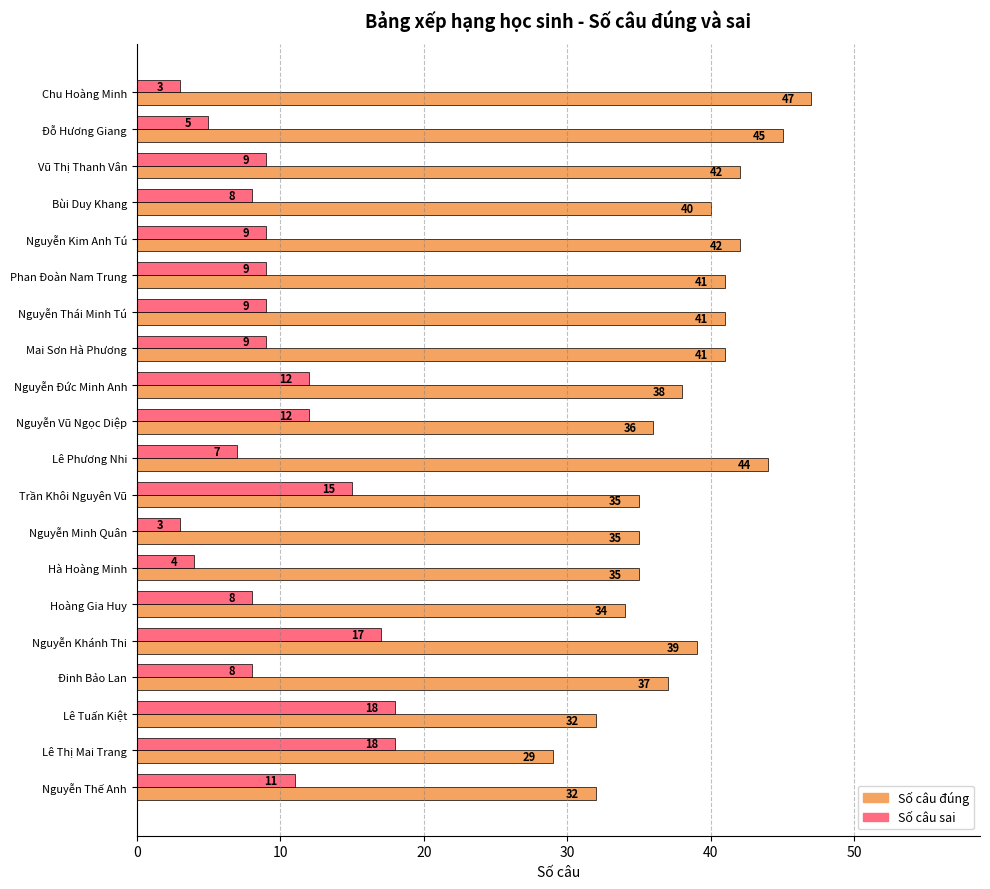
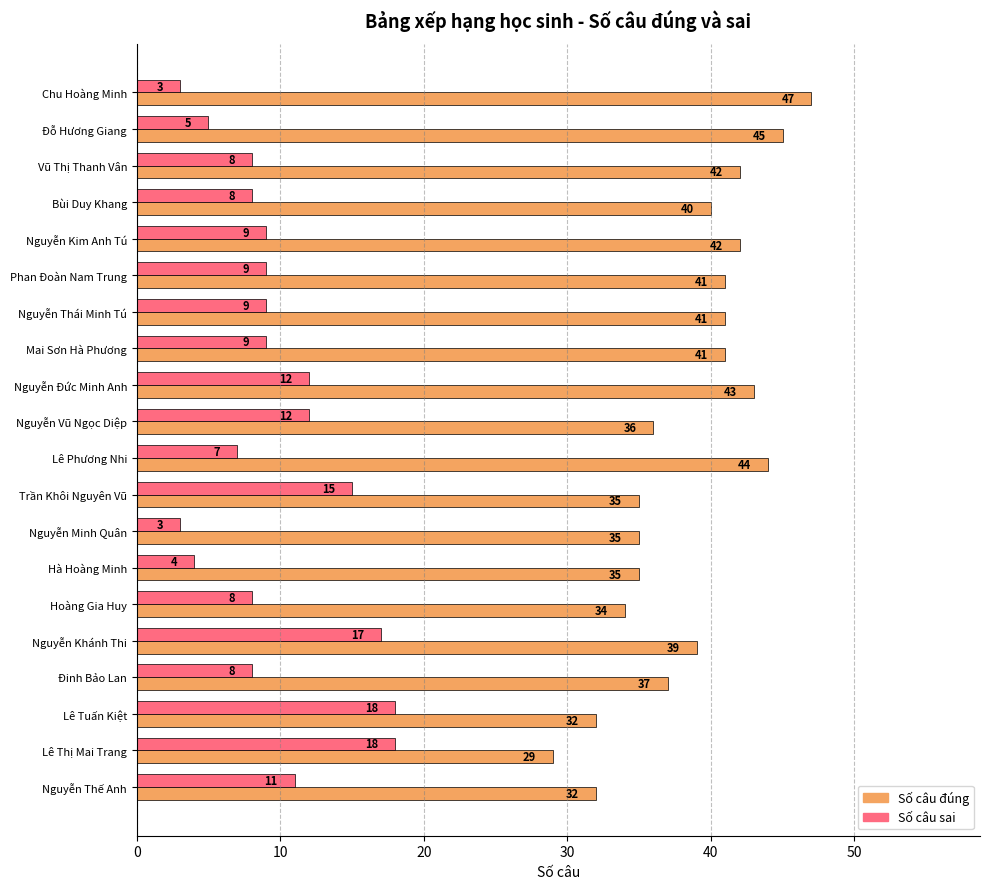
  {
    "Số câu đúng": {
      "Chu Hoàng Minh": 47,
      "Đỗ Hương Giang": 45,
      "Vũ Thị Thanh Vân": 42,
      "Bùi Duy Khang": 40,
      "Nguyễn Kim Anh Tú": 42,
      "Phan Đoàn Nam Trung": 41,
      "Nguyễn Thái Minh Tú": 41,
      "Mai Sơn Hà Phương": 41,
-     "Nguyễn Đức Minh Anh": 38,
+     "Nguyễn Đức Minh Anh": 43,
      "Nguyễn Vũ Ngọc Diệp": 36,
      "Lê Phương Nhi": 44,
      "Trần Khôi Nguyên Vũ": 35,
      "Nguyễn Minh Quân": 35,
      "Hà Hoàng Minh": 35,
      "Hoàng Gia Huy": 34,
      "Nguyễn Khánh Thi": 39,
      "Đinh Bảo Lan": 37,
      "Lê Tuấn Kiệt": 32,
      "Lê Thị Mai Trang": 29,
      "Nguyễn Thế Anh": 32
    },
    "Số câu sai": {
      "Chu Hoàng Minh": 3,
      "Đỗ Hương Giang": 5,
-     "Vũ Thị Thanh Vân": 9,
+     "Vũ Thị Thanh Vân": 8,
      "Bùi Duy Khang": 8,
      "Nguyễn Kim Anh Tú": 9,
      "Phan Đoàn Nam Trung": 9,
      "Nguyễn Thái Minh Tú": 9,
      "Mai Sơn Hà Phương": 9,
      "Nguyễn Đức Minh Anh": 12,
      "Nguyễn Vũ Ngọc Diệp": 12,
      "Lê Phương Nhi": 7,
      "Trần Khôi Nguyên Vũ": 15,
      "Nguyễn Minh Quân": 3,
      "Hà Hoàng Minh": 4,
      "Hoàng Gia Huy": 8,
      "Nguyễn Khánh Thi": 17,
      "Đinh Bảo Lan": 8,
      "Lê Tuấn Kiệt": 18,
      "Lê Thị Mai Trang": 18,
      "Nguyễn Thế Anh": 11
    }
  }
